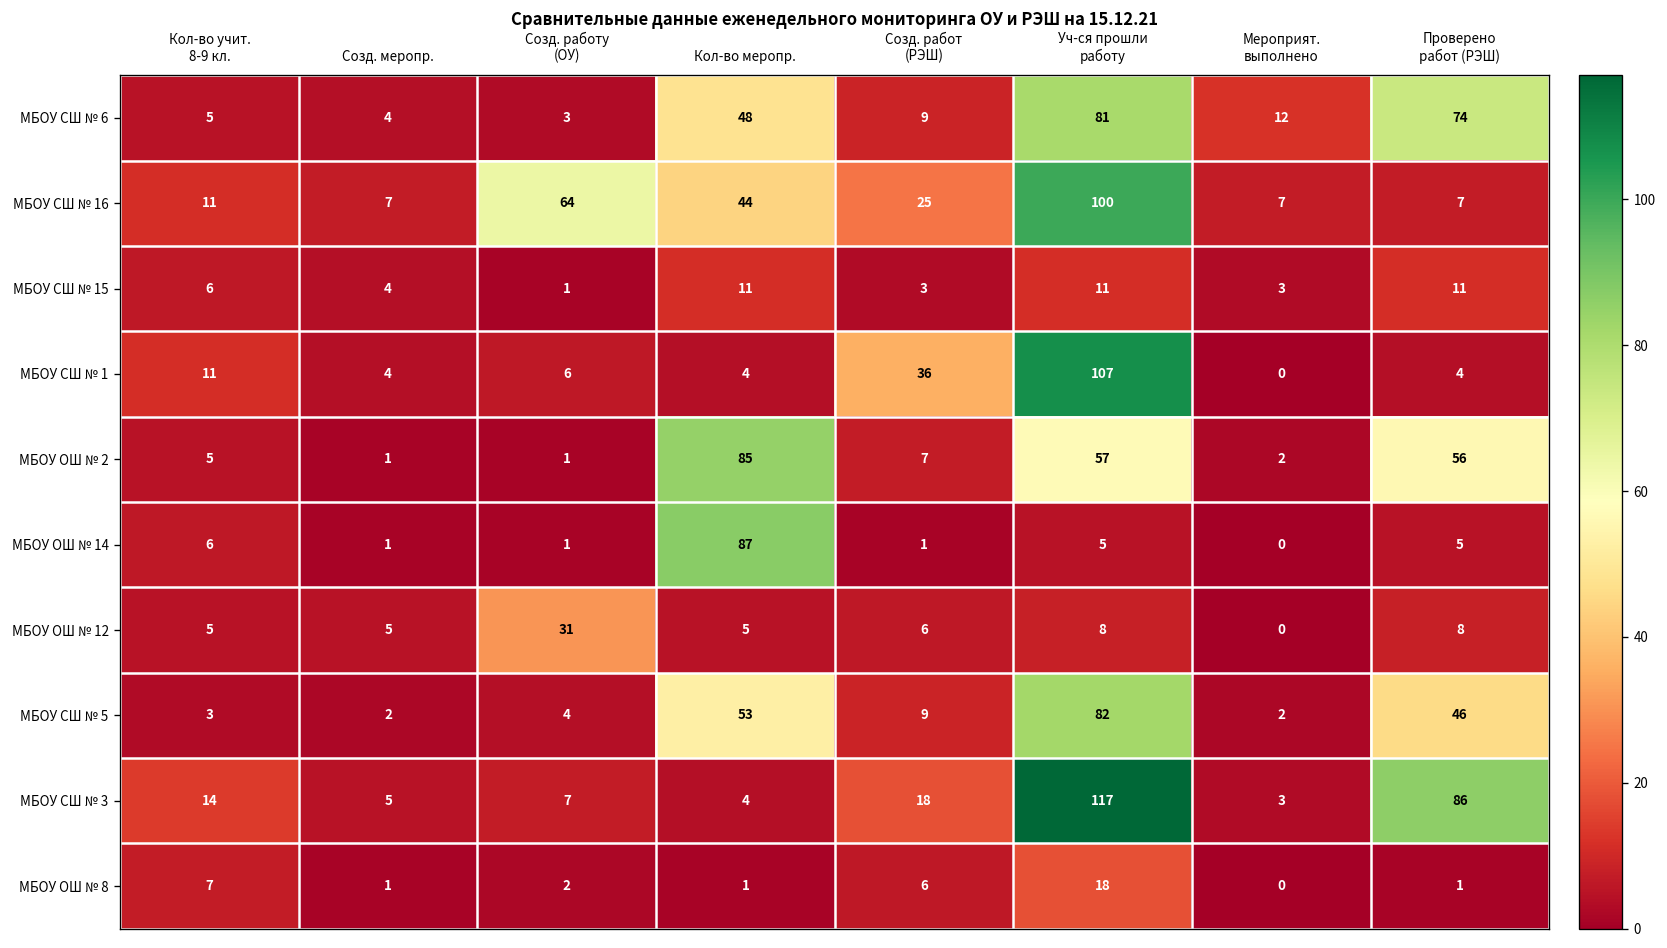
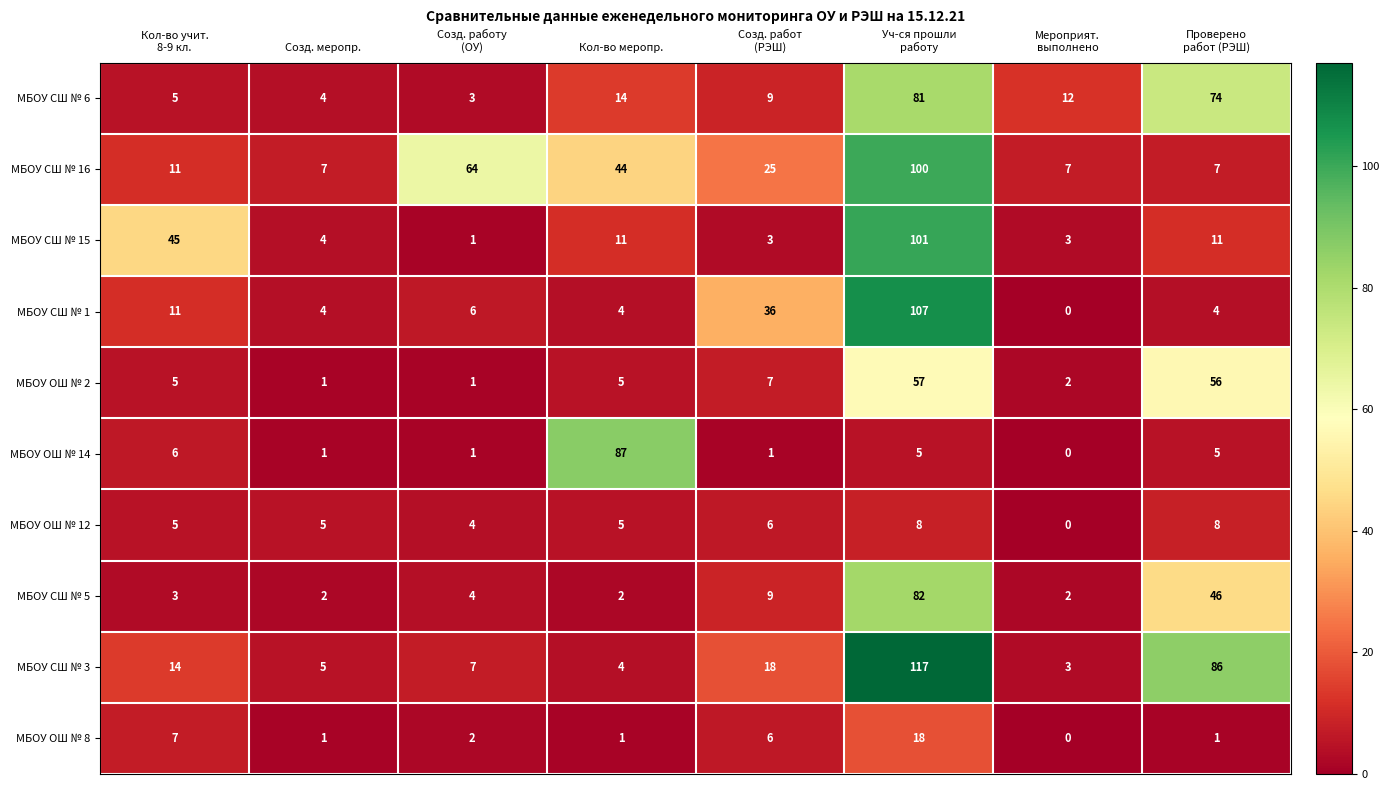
  {
    "МБОУ СШ № 6": {
      "Кол-во учит. 8-9 кл.": 5,
      "Созд. меропр.": 4,
      "Созд. работу (ОУ)": 3,
-     "Кол-во меропр.": 48,
+     "Кол-во меропр.": 14,
      "Созд. работ (РЭШ)": 9,
      "Уч-ся прошли работу": 81,
      "Мероприят. выполнено": 12,
      "Проверено работ (РЭШ)": 74
    },
    "МБОУ СШ № 16": {
      "Кол-во учит. 8-9 кл.": 11,
      "Созд. меропр.": 7,
      "Созд. работу (ОУ)": 64,
      "Кол-во меропр.": 44,
      "Созд. работ (РЭШ)": 25,
      "Уч-ся прошли работу": 100,
      "Мероприят. выполнено": 7,
      "Проверено работ (РЭШ)": 7
    },
    "МБОУ СШ № 15": {
-     "Кол-во учит. 8-9 кл.": 6,
+     "Кол-во учит. 8-9 кл.": 45,
      "Созд. меропр.": 4,
      "Созд. работу (ОУ)": 1,
      "Кол-во меропр.": 11,
      "Созд. работ (РЭШ)": 3,
-     "Уч-ся прошли работу": 11,
+     "Уч-ся прошли работу": 101,
      "Мероприят. выполнено": 3,
      "Проверено работ (РЭШ)": 11
    },
    "МБОУ СШ № 1": {
      "Кол-во учит. 8-9 кл.": 11,
      "Созд. меропр.": 4,
      "Созд. работу (ОУ)": 6,
      "Кол-во меропр.": 4,
      "Созд. работ (РЭШ)": 36,
      "Уч-ся прошли работу": 107,
      "Мероприят. выполнено": 0,
      "Проверено работ (РЭШ)": 4
    },
    "МБОУ ОШ № 2": {
      "Кол-во учит. 8-9 кл.": 5,
      "Созд. меропр.": 1,
      "Созд. работу (ОУ)": 1,
-     "Кол-во меропр.": 85,
+     "Кол-во меропр.": 5,
      "Созд. работ (РЭШ)": 7,
      "Уч-ся прошли работу": 57,
      "Мероприят. выполнено": 2,
      "Проверено работ (РЭШ)": 56
    },
    "МБОУ ОШ № 14": {
      "Кол-во учит. 8-9 кл.": 6,
      "Созд. меропр.": 1,
      "Созд. работу (ОУ)": 1,
      "Кол-во меропр.": 87,
      "Созд. работ (РЭШ)": 1,
      "Уч-ся прошли работу": 5,
      "Мероприят. выполнено": 0,
      "Проверено работ (РЭШ)": 5
    },
    "МБОУ ОШ № 12": {
      "Кол-во учит. 8-9 кл.": 5,
      "Созд. меропр.": 5,
-     "Созд. работу (ОУ)": 31,
+     "Созд. работу (ОУ)": 4,
      "Кол-во меропр.": 5,
      "Созд. работ (РЭШ)": 6,
      "Уч-ся прошли работу": 8,
      "Мероприят. выполнено": 0,
      "Проверено работ (РЭШ)": 8
    },
    "МБОУ СШ № 5": {
      "Кол-во учит. 8-9 кл.": 3,
      "Созд. меропр.": 2,
      "Созд. работу (ОУ)": 4,
-     "Кол-во меропр.": 53,
+     "Кол-во меропр.": 2,
      "Созд. работ (РЭШ)": 9,
      "Уч-ся прошли работу": 82,
      "Мероприят. выполнено": 2,
      "Проверено работ (РЭШ)": 46
    },
    "МБОУ СШ № 3": {
      "Кол-во учит. 8-9 кл.": 14,
      "Созд. меропр.": 5,
      "Созд. работу (ОУ)": 7,
      "Кол-во меропр.": 4,
      "Созд. работ (РЭШ)": 18,
      "Уч-ся прошли работу": 117,
      "Мероприят. выполнено": 3,
      "Проверено работ (РЭШ)": 86
    },
    "МБОУ ОШ № 8": {
      "Кол-во учит. 8-9 кл.": 7,
      "Созд. меропр.": 1,
      "Созд. работу (ОУ)": 2,
      "Кол-во меропр.": 1,
      "Созд. работ (РЭШ)": 6,
      "Уч-ся прошли работу": 18,
      "Мероприят. выполнено": 0,
      "Проверено работ (РЭШ)": 1
    }
  }
